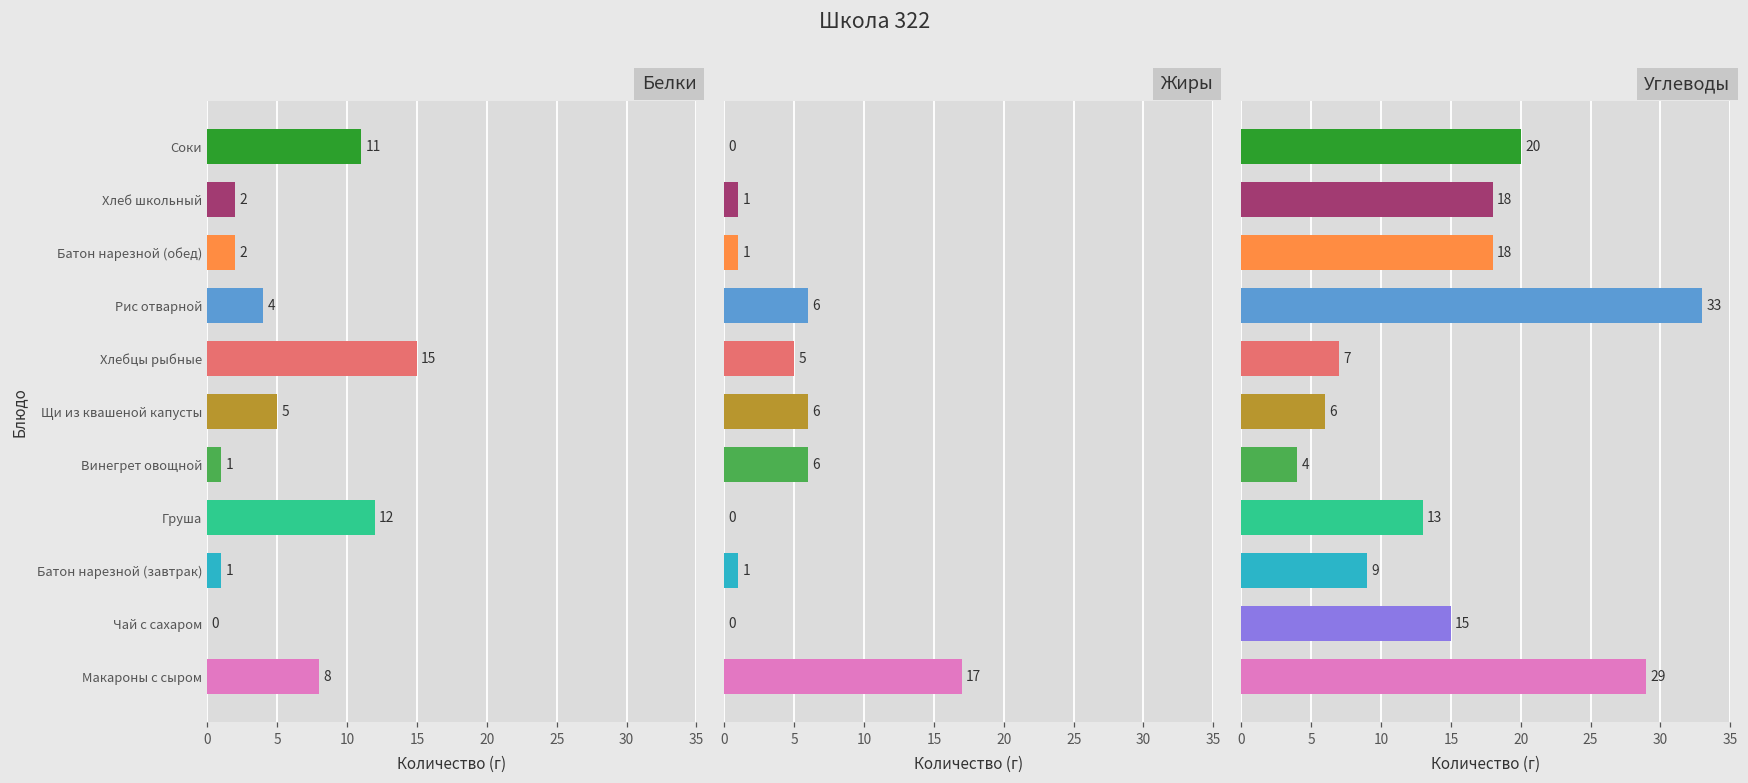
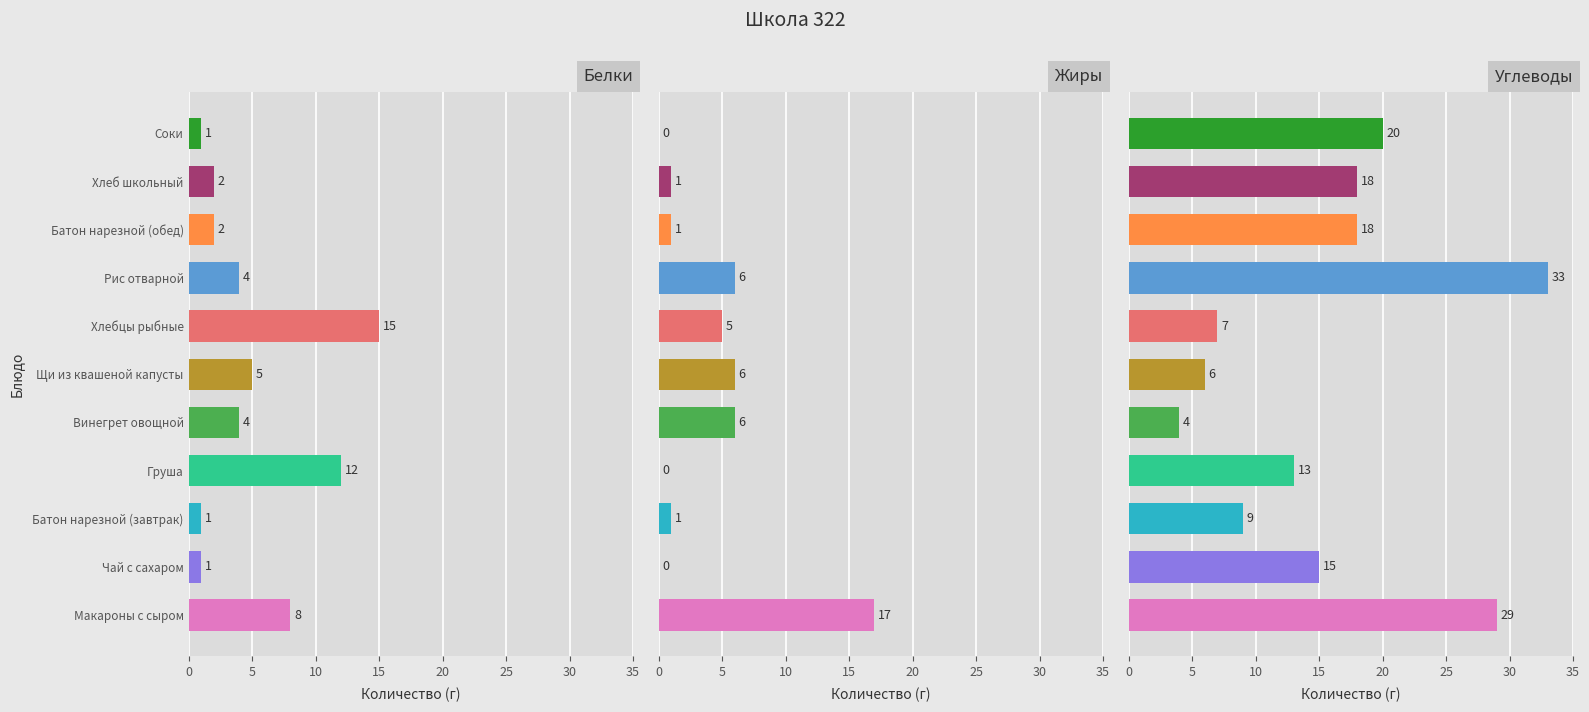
  {
    "Белки": {
-     "Соки": 11,
+     "Соки": 1,
      "Хлеб школьный": 2,
      "Батон нарезной (обед)": 2,
      "Рис отварной": 4,
      "Хлебцы рыбные": 15,
      "Щи из квашеной капусты": 5,
-     "Винегрет овощной": 1,
+     "Винегрет овощной": 4,
      "Груша": 12,
      "Батон нарезной (завтрак)": 1,
-     "Чай с сахаром": 0,
+     "Чай с сахаром": 1,
      "Макароны с сыром": 8
    }
  }
